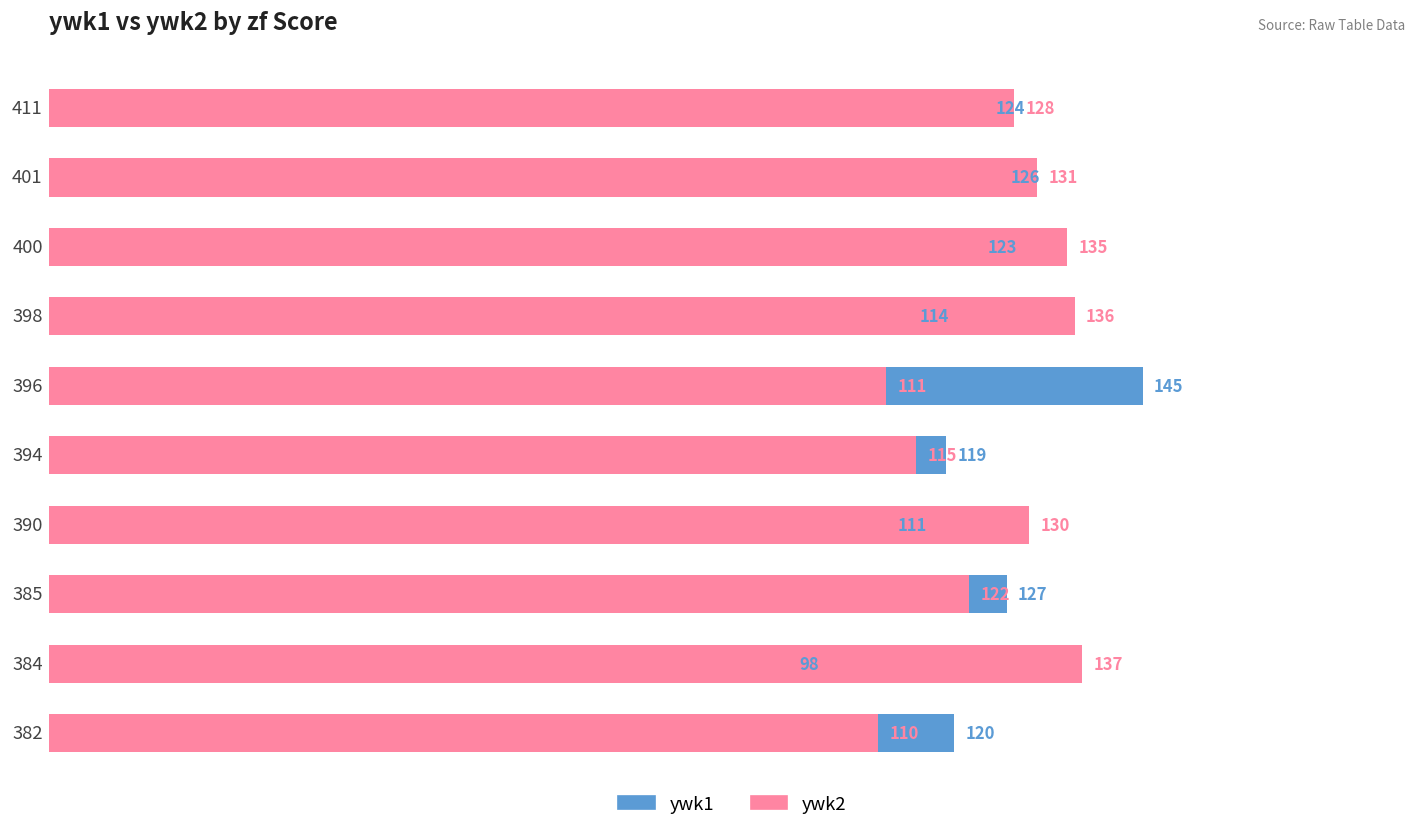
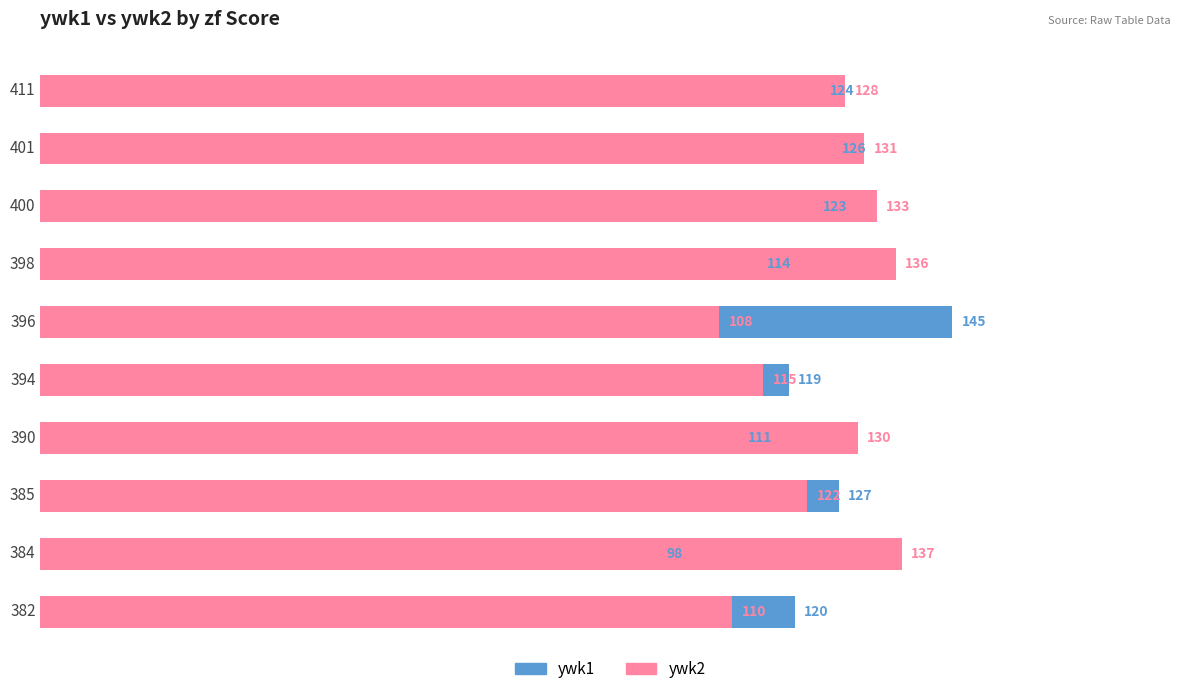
  {
    "ywk1": {
      "396": 145,
      "394": 119,
      "385": 127,
      "382": 120
    },
    "ywk2": {
      "411": 128,
      "401": 131,
-     "400": 135,
+     "400": 133,
      "398": 136,
-     "396": 111,
+     "396": 108,
      "390": 130,
      "384": 137
    }
  }
